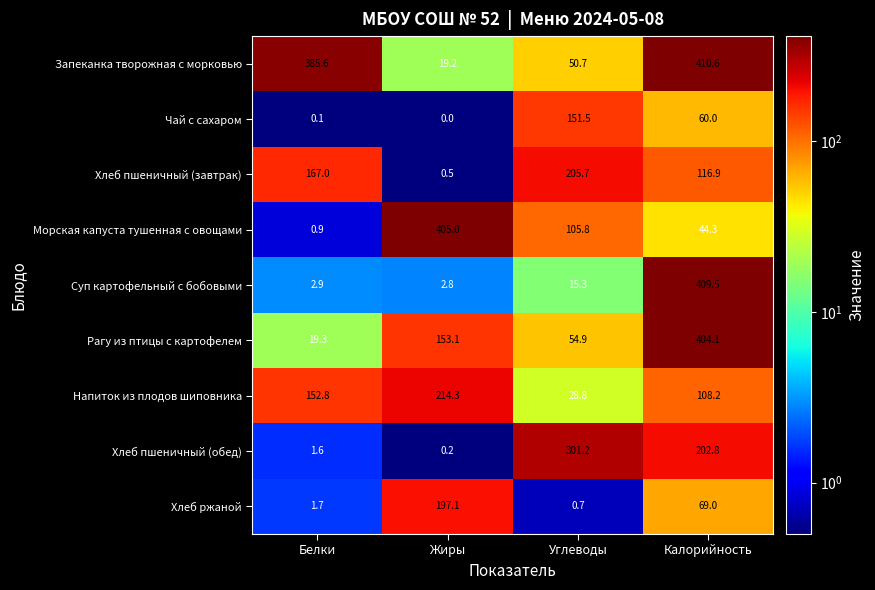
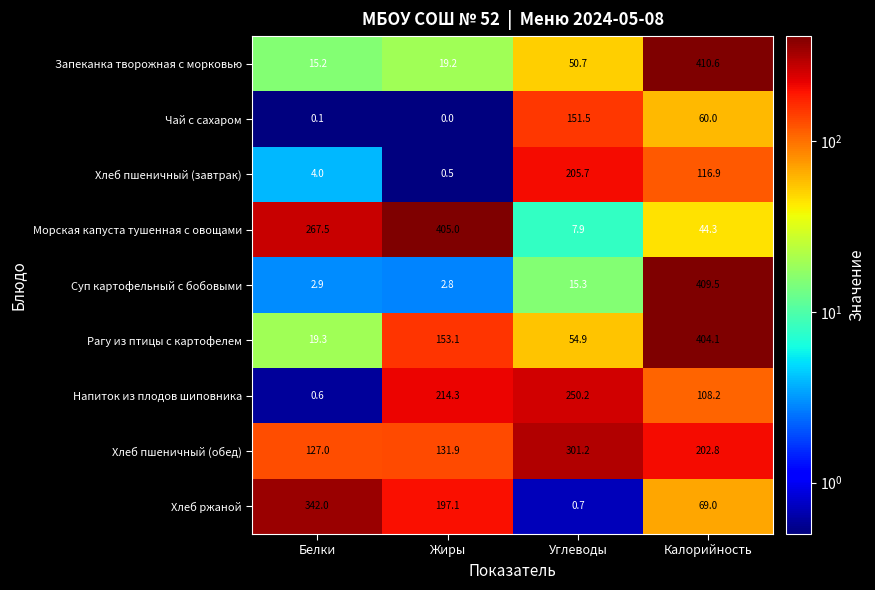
  {
    "Запеканка творожная с морковью": {
-     "Белки": 385.6,
+     "Белки": 15.2,
      "Жиры": 19.2,
      "Углеводы": 50.7,
      "Калорийность": 410.6
    },
    "Чай с сахаром": {
      "Белки": 0.1,
      "Жиры": 0.0,
      "Углеводы": 151.5,
      "Калорийность": 60.0
    },
    "Хлеб пшеничный (завтрак)": {
-     "Белки": 167.0,
+     "Белки": 4.0,
      "Жиры": 0.5,
      "Углеводы": 205.7,
      "Калорийность": 116.9
    },
    "Морская капуста тушенная с овощами": {
-     "Белки": 0.9,
+     "Белки": 267.5,
      "Жиры": 405.0,
-     "Углеводы": 105.8,
+     "Углеводы": 7.9,
      "Калорийность": 44.3
    },
    "Суп картофельный с бобовыми": {
      "Белки": 2.9,
      "Жиры": 2.8,
      "Углеводы": 15.3,
      "Калорийность": 409.5
    },
    "Рагу из птицы с картофелем": {
      "Белки": 19.3,
      "Жиры": 153.1,
      "Углеводы": 54.9,
      "Калорийность": 404.1
    },
    "Напиток из плодов шиповника": {
-     "Белки": 152.8,
+     "Белки": 0.6,
      "Жиры": 214.3,
-     "Углеводы": 28.8,
+     "Углеводы": 250.2,
      "Калорийность": 108.2
    },
    "Хлеб пшеничный (обед)": {
-     "Белки": 1.6,
-     "Жиры": 0.2,
+     "Белки": 127.0,
+     "Жиры": 131.9,
      "Углеводы": 301.2,
      "Калорийность": 202.8
    },
    "Хлеб ржаной": {
-     "Белки": 1.7,
+     "Белки": 342.0,
      "Жиры": 197.1,
      "Углеводы": 0.7,
      "Калорийность": 69.0
    }
  }
